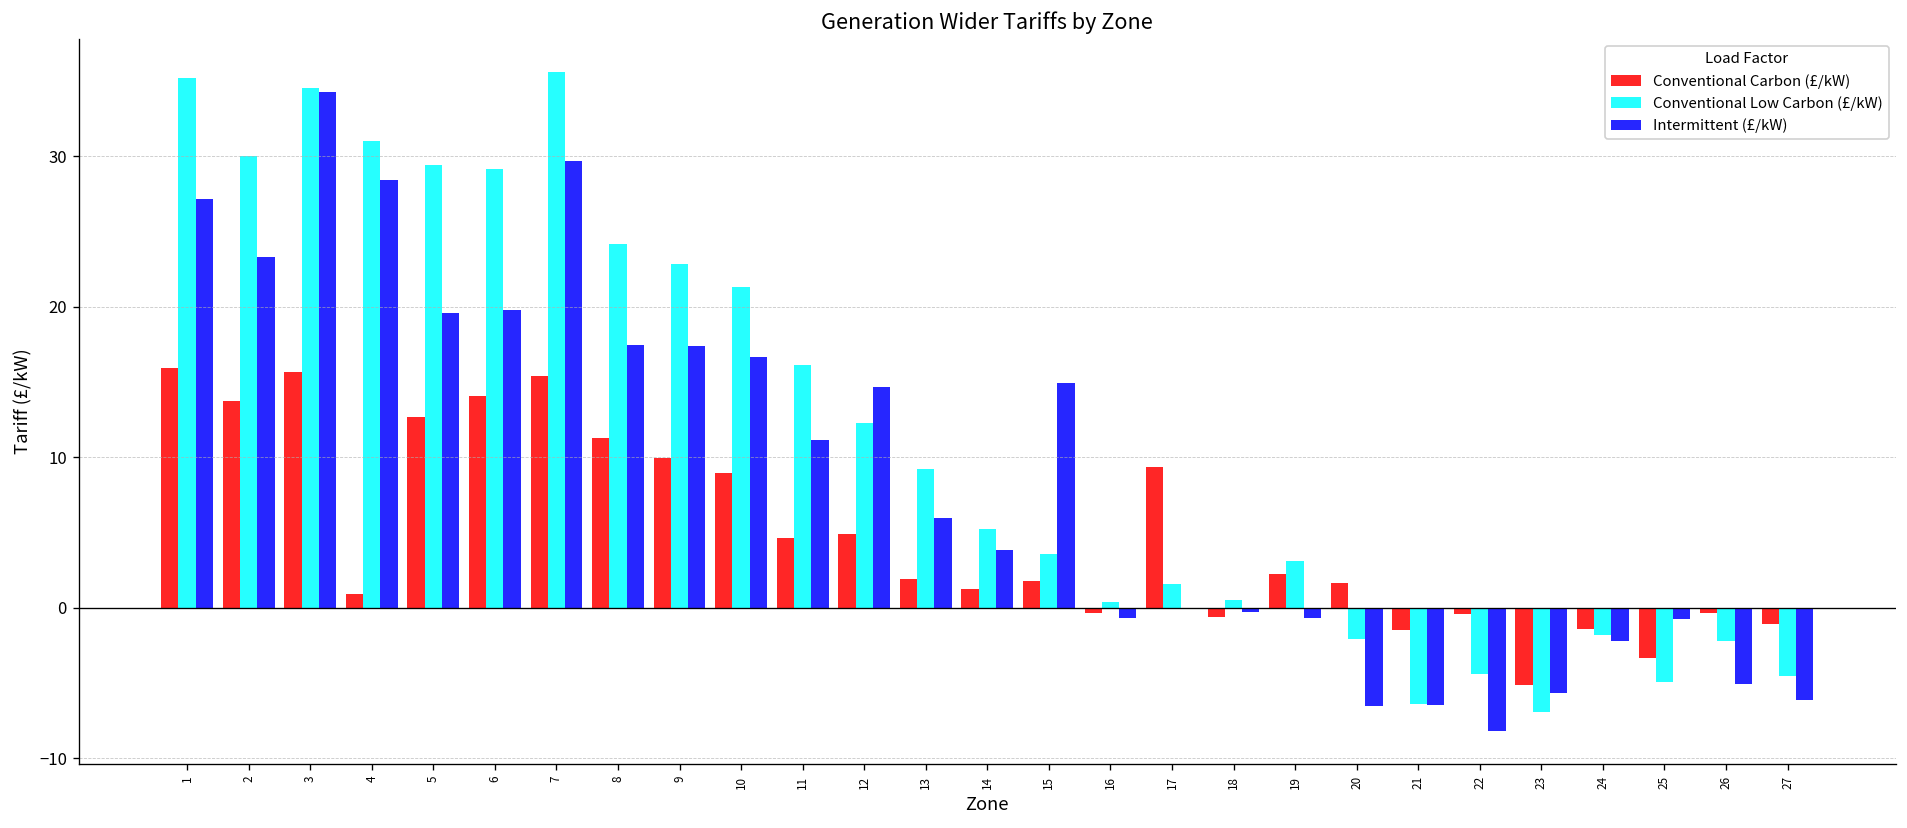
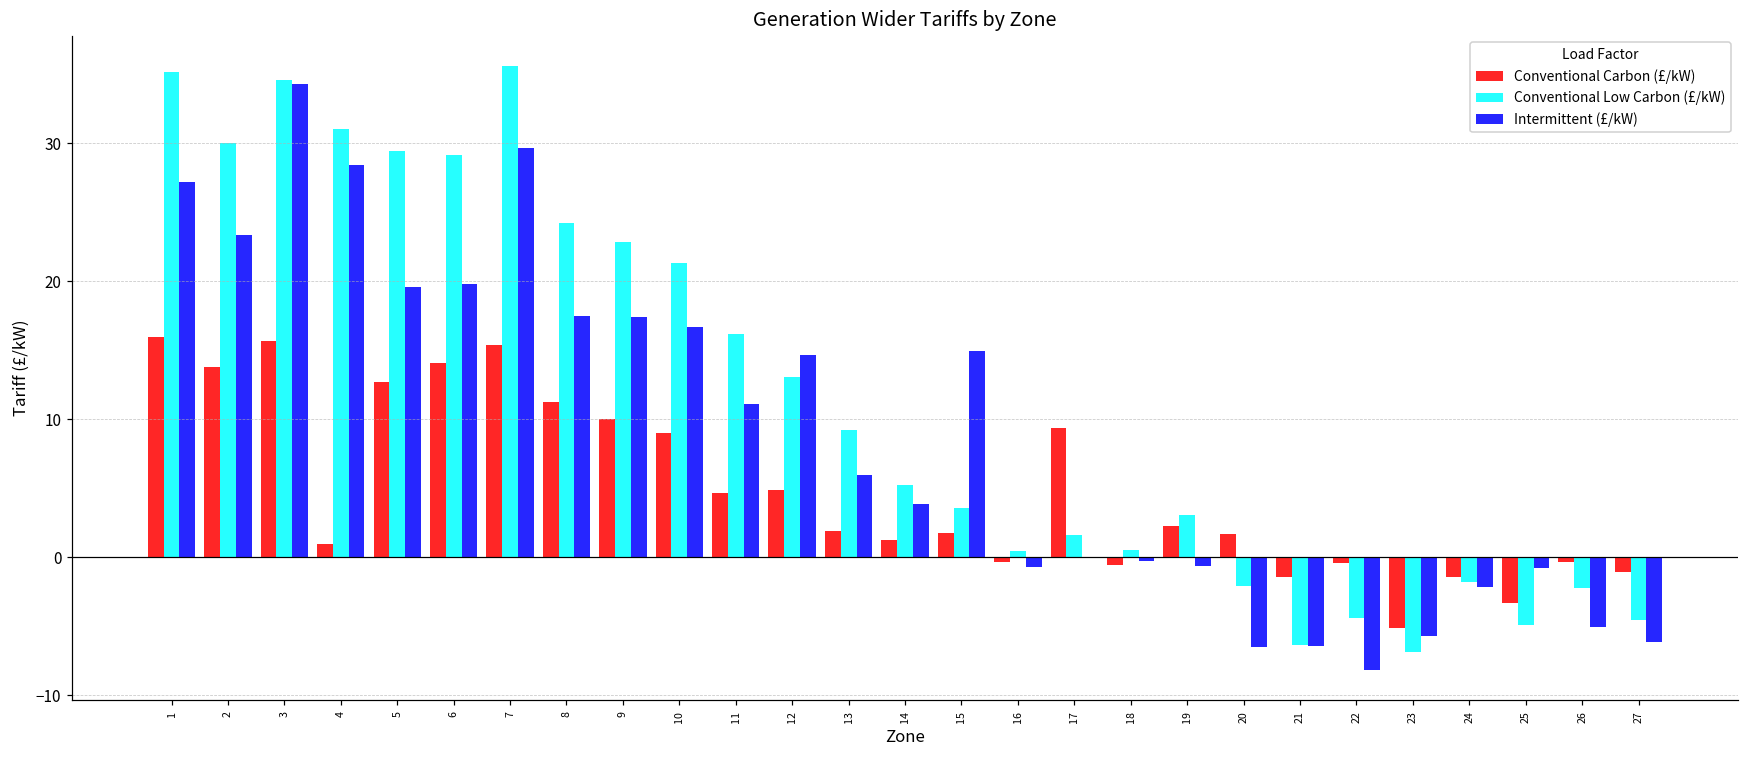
  {
    "Conventional Carbon (£/kW)": {
      "1": 15.9,
      "2": 13.8,
      "3": 15.7,
      "4": 0.9,
      "5": 12.7,
      "6": 14.1,
      "7": 15.4,
      "8": 11.3,
      "9": 10.0,
      "10": 9.0,
      "11": 4.7,
      "12": 4.9,
      "13": 1.9,
      "14": 1.3,
      "15": 1.8,
      "16": -0.4,
      "17": 9.3,
      "18": -0.6,
      "19": 2.3,
      "20": 1.7,
      "21": -1.5,
      "22": -0.4,
      "23": -5.2,
      "24": -1.4,
      "25": -3.3,
      "26": -0.3,
      "27": -1.1
    },
    "Conventional Low Carbon (£/kW)": {
      "1": 35.2,
      "2": 30.1,
      "3": 34.6,
      "4": 31.0,
      "5": 29.4,
      "6": 29.1,
      "7": 35.6,
      "8": 24.2,
      "9": 22.8,
      "10": 21.3,
      "11": 16.2,
-     "12": 12.3,
+     "12": 13.1,
      "13": 9.2,
      "14": 5.2,
      "15": 3.6,
      "16": 0.4,
      "17": 1.6,
      "18": 0.5,
      "19": 3.1,
      "20": -2.1,
      "21": -6.4,
      "22": -4.4,
      "23": -6.9,
      "24": -1.8,
      "25": -4.9,
      "26": -2.2,
      "27": -4.5
    },
    "Intermittent (£/kW)": {
      "1": 27.2,
      "2": 23.3,
      "3": 34.3,
      "4": 28.4,
      "5": 19.6,
      "6": 19.8,
      "7": 29.7,
      "8": 17.5,
      "9": 17.4,
      "10": 16.7,
      "11": 11.1,
      "12": 14.7,
      "13": 6.0,
      "14": 3.8,
      "15": 14.9,
      "16": -0.7,
      "18": -0.3,
      "19": -0.7,
      "20": -6.5,
      "21": -6.4,
      "22": -8.2,
      "23": -5.7,
      "24": -2.2,
      "25": -0.8,
      "26": -5.1,
      "27": -6.1
    }
  }
